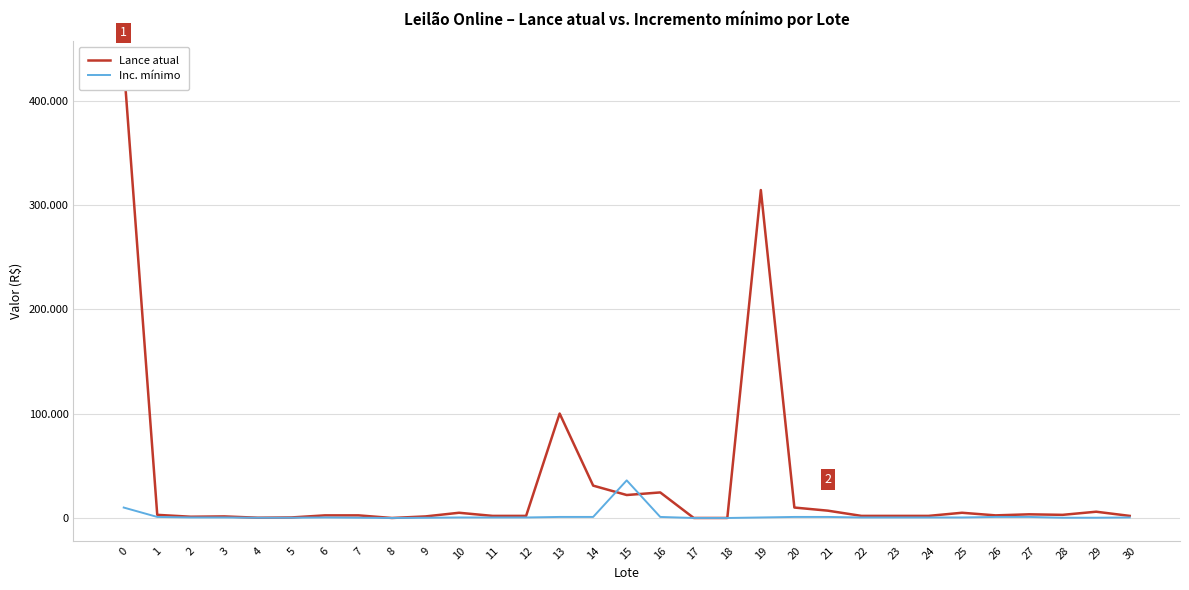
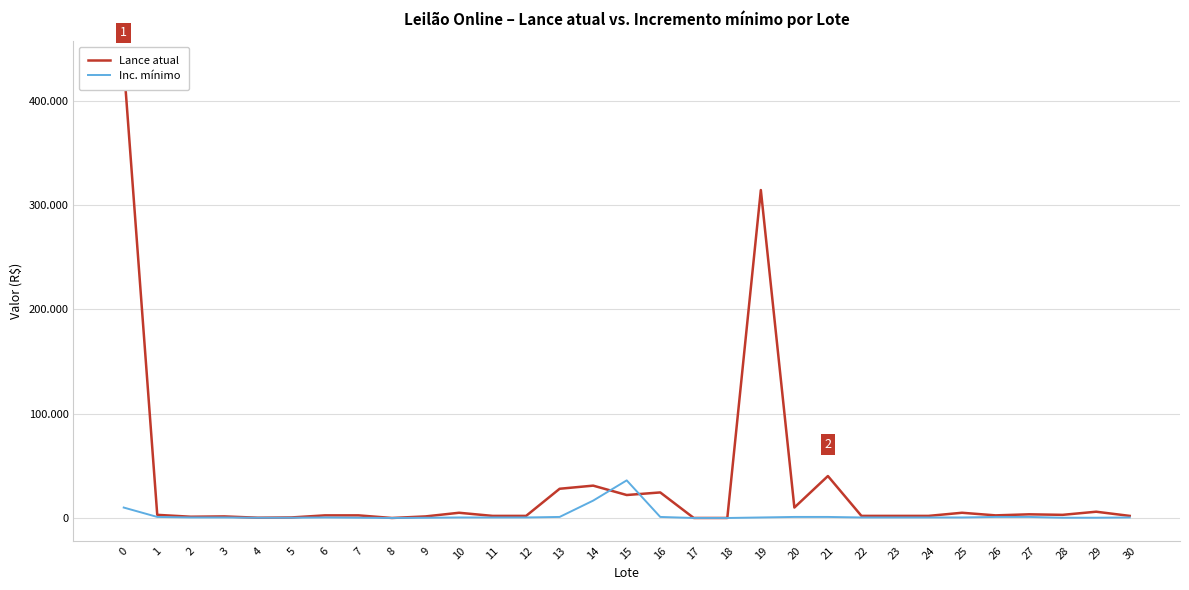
  {
    "Lance atual": {
      "10": 5,
-     "13": 100,
+     "13": 28,
      "14": 31,
      "15": 22,
      "16": 24,
      "19": 314,
      "20": 10,
-     "21": 7,
+     "21": 40,
      "25": 5,
      "27": 4,
      "28": 3,
      "29": 6
    },
    "Inc. mínimo": {
      "0": 10,
      "10": 1,
      "13": 1,
-     "14": 1,
+     "14": 17,
      "15": 36,
      "16": 1,
      "19": 1,
      "20": 1,
      "21": 1,
      "25": 1,
      "27": 1,
      "28": 0,
      "29": 0
    }
  }
